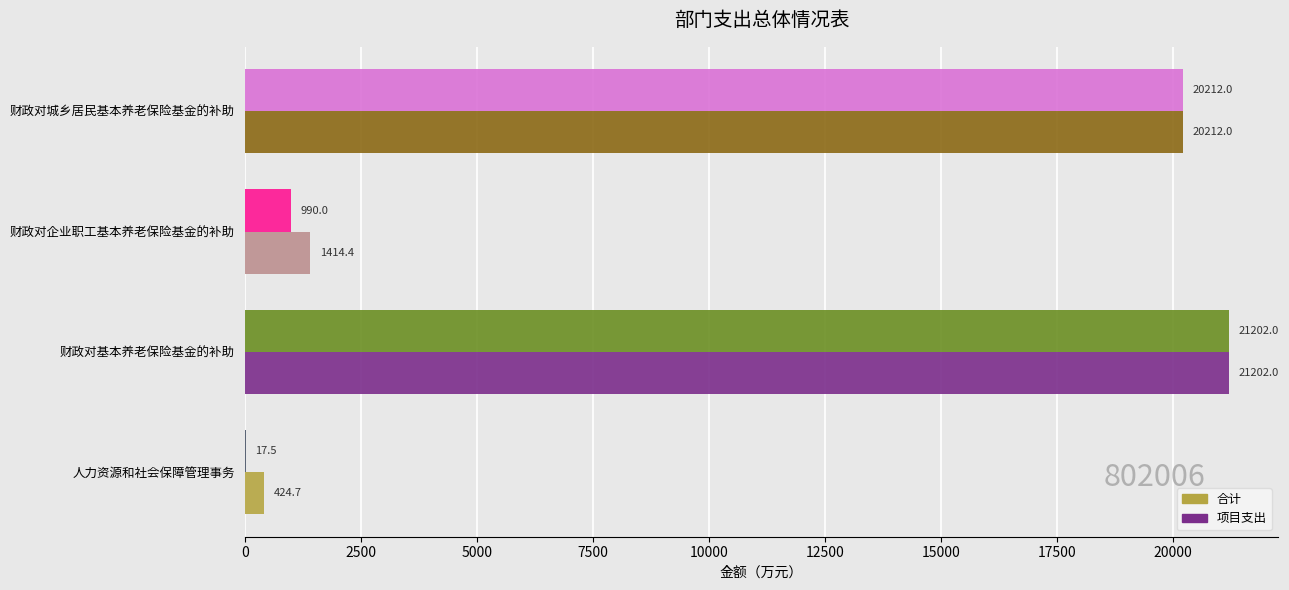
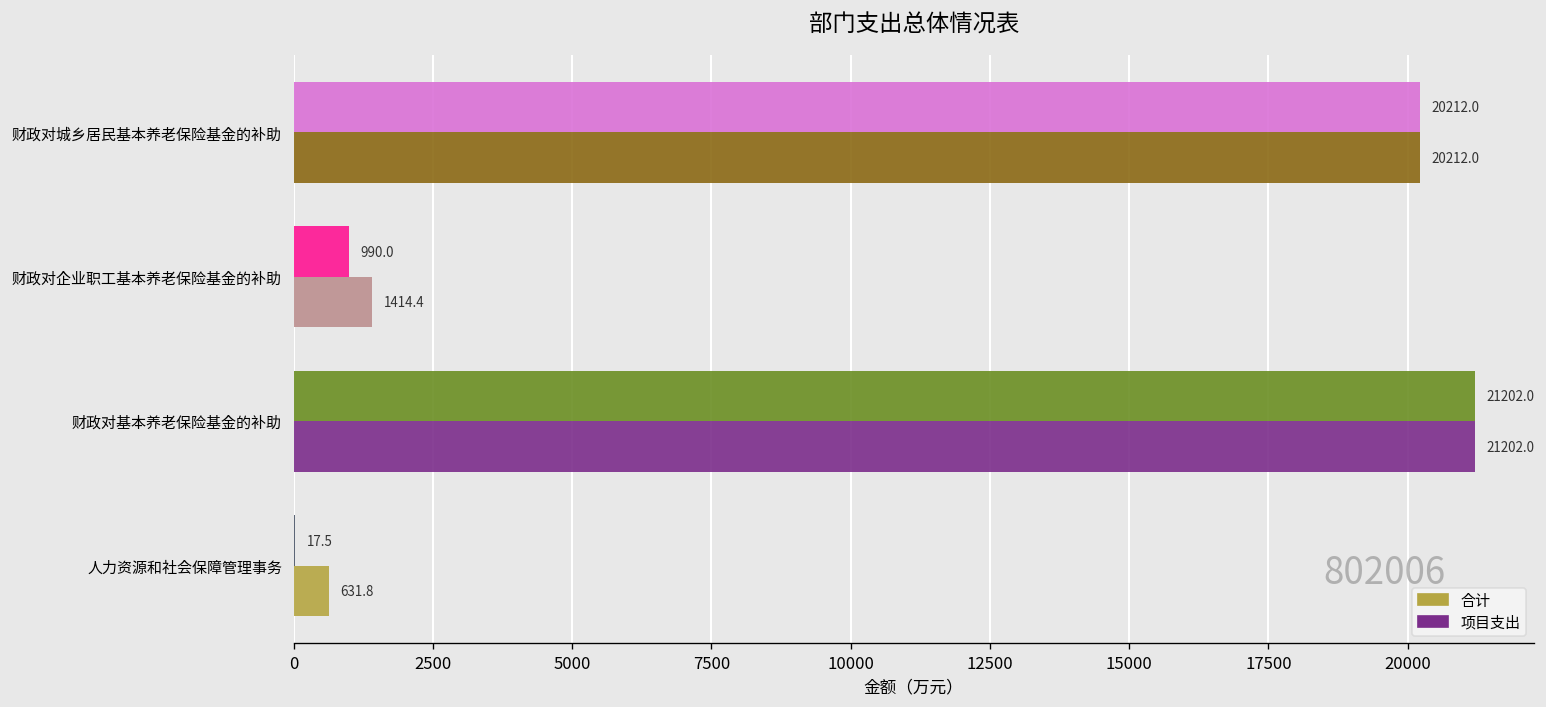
  {
    "合计": {
      "财政对城乡居民基本养老保险基金的补助": 20212.0,
      "财政对企业职工基本养老保险基金的补助": 1414.4,
      "财政对基本养老保险基金的补助": 21202.0,
-     "人力资源和社会保障管理事务": 424.7
+     "人力资源和社会保障管理事务": 631.8
    }
  }
